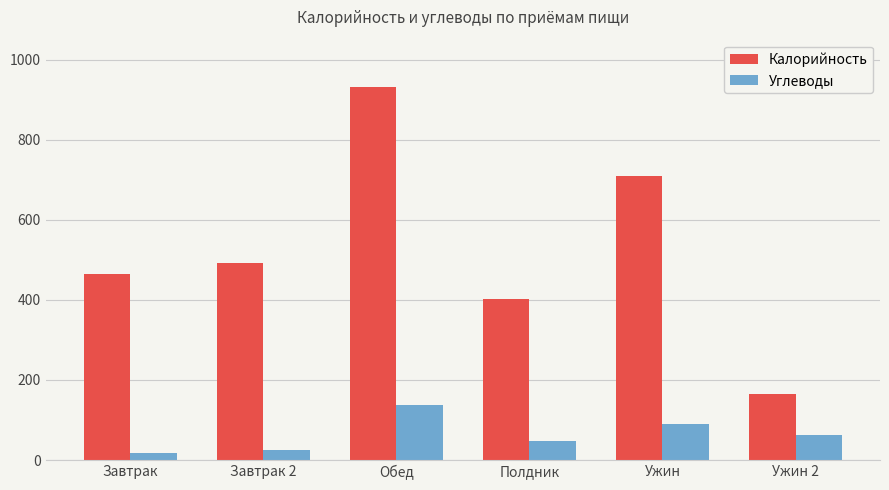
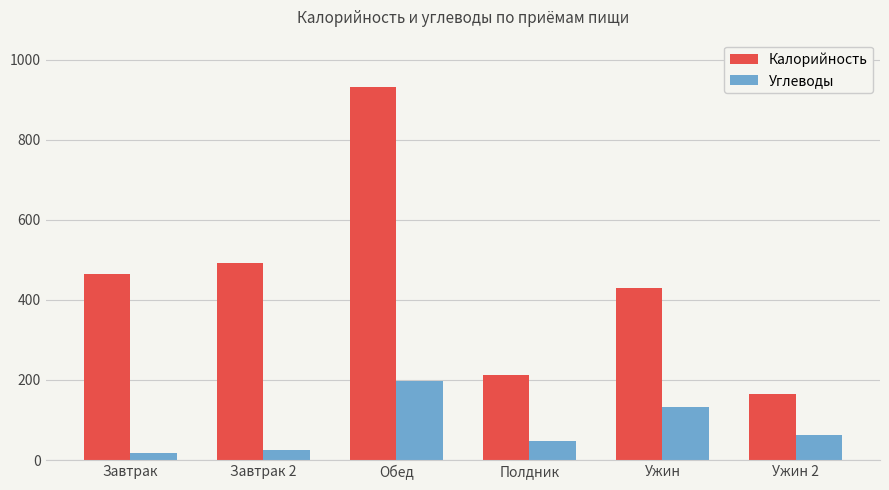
  {
    "Калорийность": {
      "Завтрак": 470,
      "Завтрак 2": 490,
      "Обед": 930,
-     "Полдник": 400,
-     "Ужин": 710,
+     "Полдник": 210,
+     "Ужин": 430,
      "Ужин 2": 170
    },
    "Углеводы": {
      "Завтрак": 20,
      "Завтрак 2": 30,
-     "Обед": 140,
+     "Обед": 200,
      "Полдник": 50,
-     "Ужин": 90,
+     "Ужин": 130,
      "Ужин 2": 60
    }
  }
